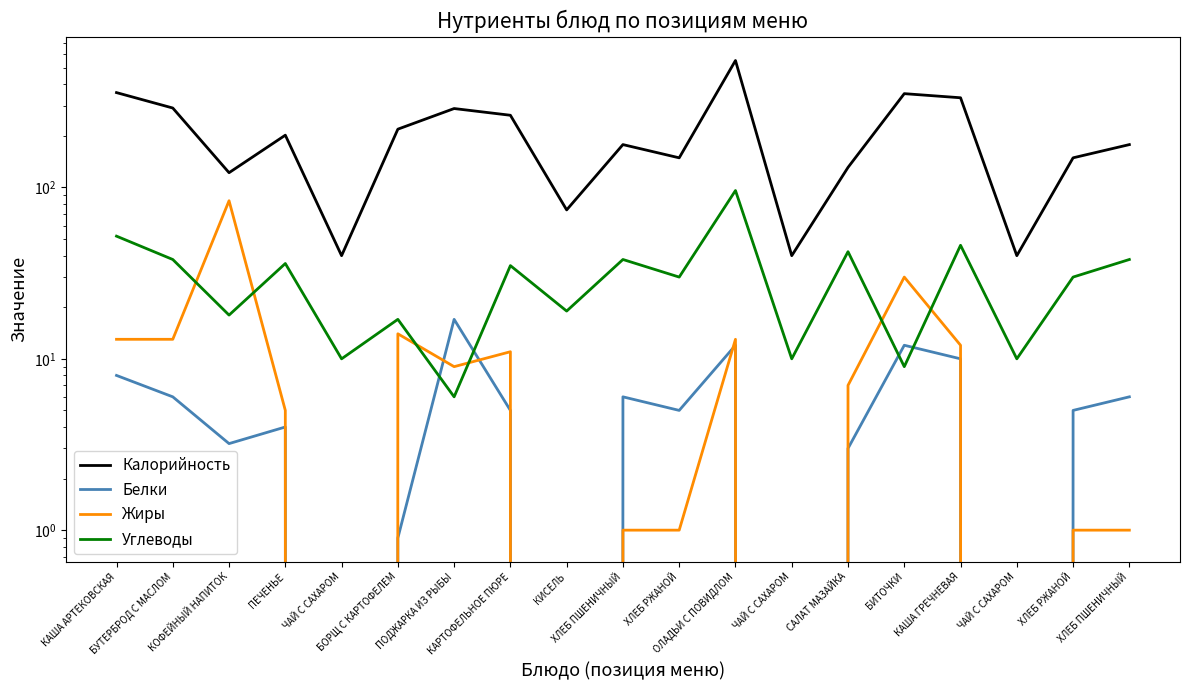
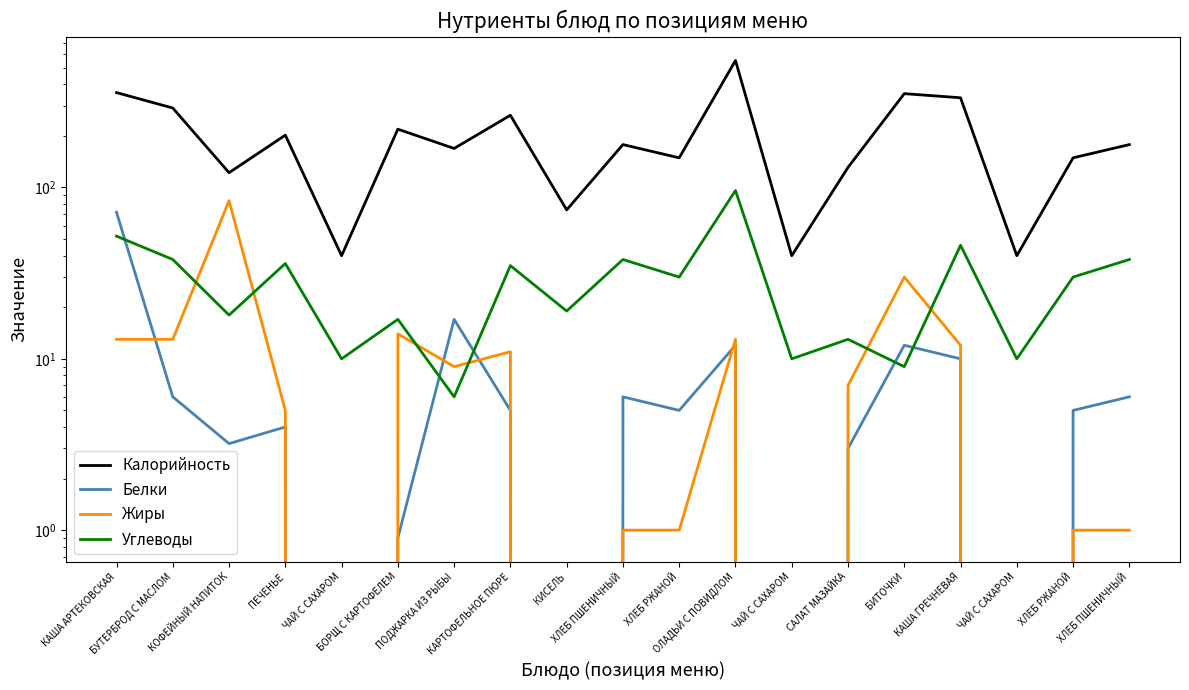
  {
    "Калорийность": {
      "КАША АРТЕКОВСКАЯ": 360,
      "БУТЕРБРОД С МАСЛОМ": 290,
      "КОФЕЙНЫЙ НАПИТОК": 120,
      "ПЕЧЕНЬЕ": 200,
      "БОРЩ С КАРТОФЕЛЕМ": 220,
-     "ПОДЖАРКА ИЗ РЫБЫ": 290,
+     "ПОДЖАРКА ИЗ РЫБЫ": 170,
      "КАРТОФЕЛЬНОЕ ПЮРЕ": 260,
      "КИСЕЛЬ": 74,
      "ОЛАДЬИ С ПОВИДЛОМ": 550,
      "САЛАТ МАЗАЙКА": 130,
      "БИТОЧКИ": 350,
      "КАША ГРЕЧНЕВАЯ": 330
    },
    "Белки": {
-     "КАША АРТЕКОВСКАЯ": 8,
+     "КАША АРТЕКОВСКАЯ": 72,
      "БУТЕРБРОД С МАСЛОМ": 6,
      "КОФЕЙНЫЙ НАПИТОК": 3.2,
      "ПЕЧЕНЬЕ": 4,
      "БОРЩ С КАРТОФЕЛЕМ": 0.9,
      "ПОДЖАРКА ИЗ РЫБЫ": 17,
      "КАРТОФЕЛЬНОЕ ПЮРЕ": 5,
      "ОЛАДЬИ С ПОВИДЛОМ": 12,
      "САЛАТ МАЗАЙКА": 3,
      "БИТОЧКИ": 12,
      "КАША ГРЕЧНЕВАЯ": 10
    },
    "Жиры": {
      "КАША АРТЕКОВСКАЯ": 13,
      "БУТЕРБРОД С МАСЛОМ": 13,
      "КОФЕЙНЫЙ НАПИТОК": 80,
      "ПЕЧЕНЬЕ": 5,
      "БОРЩ С КАРТОФЕЛЕМ": 14,
      "ПОДЖАРКА ИЗ РЫБЫ": 9,
      "КАРТОФЕЛЬНОЕ ПЮРЕ": 11,
      "ОЛАДЬИ С ПОВИДЛОМ": 13,
      "САЛАТ МАЗАЙКА": 7,
      "БИТОЧКИ": 30,
      "КАША ГРЕЧНЕВАЯ": 12
    },
    "Углеводы": {
      "КАША АРТЕКОВСКАЯ": 52,
      "БУТЕРБРОД С МАСЛОМ": 38,
      "КОФЕЙНЫЙ НАПИТОК": 18,
      "ПЕЧЕНЬЕ": 36,
      "БОРЩ С КАРТОФЕЛЕМ": 17,
      "ПОДЖАРКА ИЗ РЫБЫ": 6,
      "КАРТОФЕЛЬНОЕ ПЮРЕ": 35,
      "КИСЕЛЬ": 19,
      "ОЛАДЬИ С ПОВИДЛОМ": 100,
-     "САЛАТ МАЗАЙКА": 42,
+     "САЛАТ МАЗАЙКА": 13,
      "БИТОЧКИ": 9,
      "КАША ГРЕЧНЕВАЯ": 46
    }
  }
